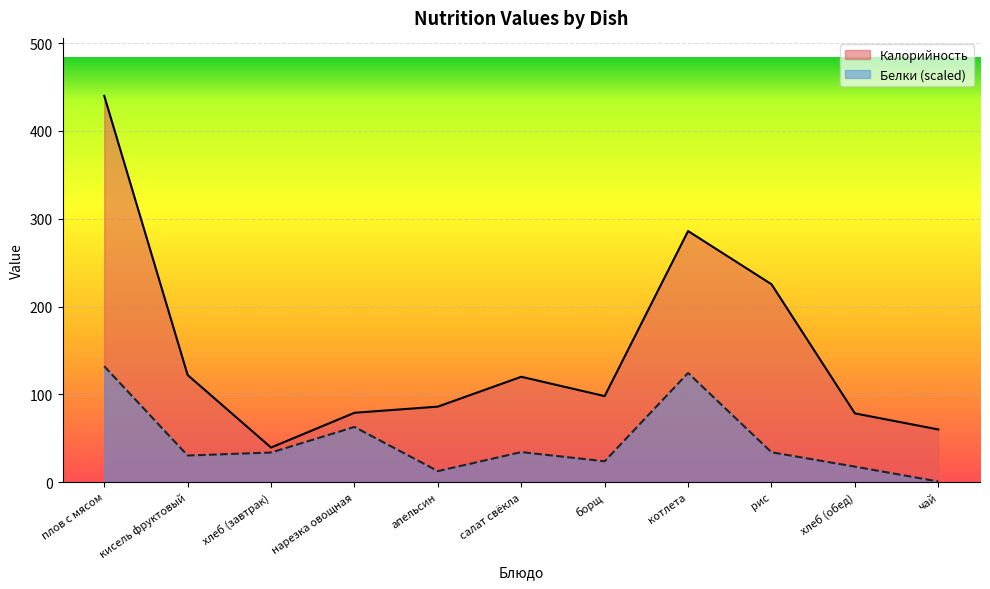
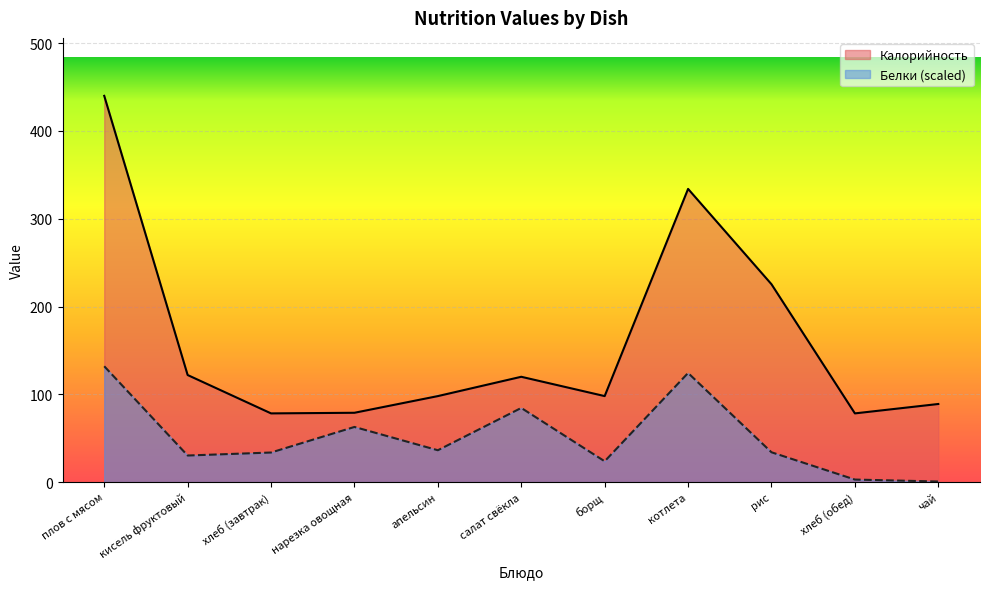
  {
    "Калорийность": {
      "плов с мясом": 440,
      "кисель фруктовый": 120,
-     "хлеб (завтрак)": 40,
+     "хлеб (завтрак)": 80,
      "нарезка овощная": 80,
-     "апельсин": 90,
+     "апельсин": 100,
      "салат свёкла": 120,
      "борщ": 100,
-     "котлета": 290,
+     "котлета": 330,
      "рис": 230,
      "хлеб (обед)": 80,
-     "чай": 60
+     "чай": 90
    },
    "Белки (scaled)": {
      "плов с мясом": 130,
      "кисель фруктовый": 30,
      "хлеб (завтрак)": 30,
      "нарезка овощная": 60,
-     "апельсин": 10,
-     "салат свёкла": 30,
+     "апельсин": 40,
+     "салат свёкла": 80,
      "борщ": 20,
      "котлета": 120,
      "рис": 30,
-     "хлеб (обед)": 20,
+     "хлеб (обед)": 0,
      "чай": 0
    }
  }
